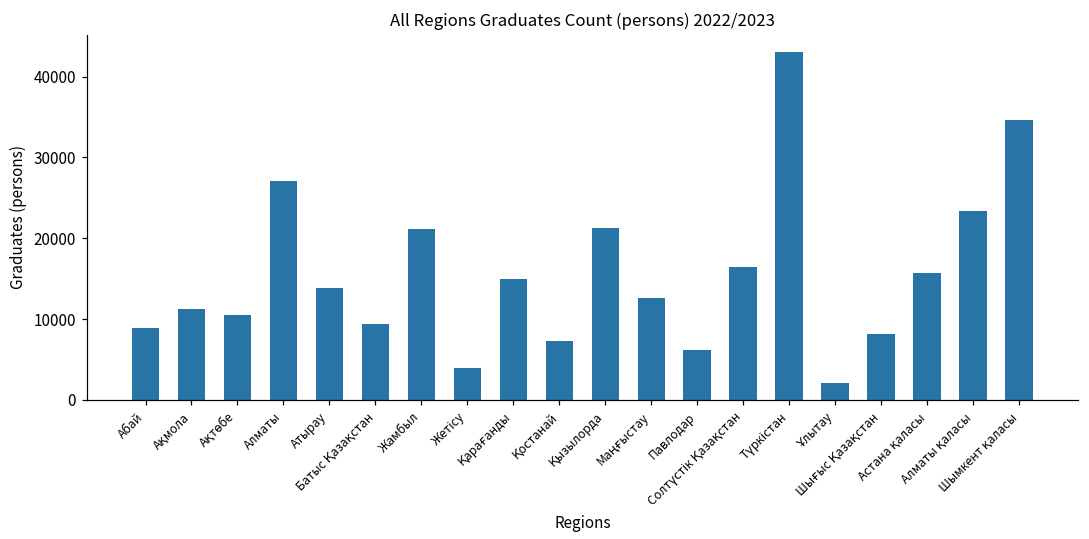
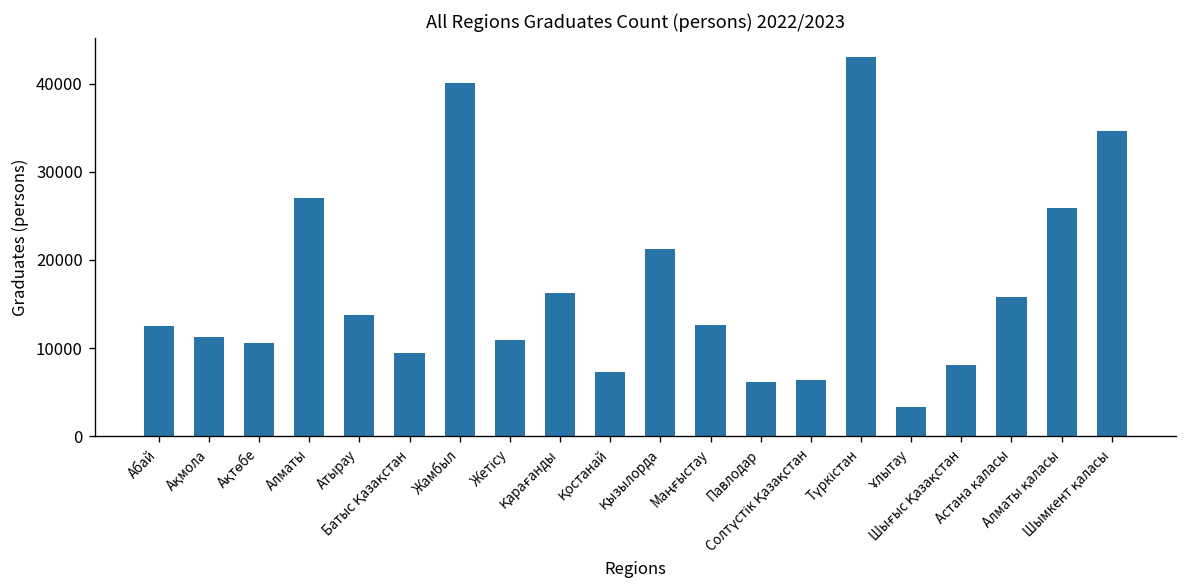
  {
-   "Абай": 9000,
+   "Абай": 13000,
    "Ақмола": 11000,
    "Ақтөбе": 11000,
    "Алматы": 27000,
    "Атырау": 14000,
    "Батыс Қазақстан": 9000,
-   "Жамбыл": 21000,
-   "Жетісу": 4000,
-   "Қарағанды": 15000,
+   "Жамбыл": 40000,
+   "Жетісу": 11000,
+   "Қарағанды": 16000,
    "Қостанай": 7000,
    "Қызылорда": 21000,
    "Маңғыстау": 13000,
    "Павлодар": 6000,
-   "Солтүстік Қазақстан": 16000,
+   "Солтүстік Қазақстан": 6000,
    "Түркістан": 43000,
-   "Ұлытау": 2000,
+   "Ұлытау": 3000,
    "Шығыс Қазақстан": 8000,
    "Астана қаласы": 16000,
-   "Алматы қаласы": 23000,
+   "Алматы қаласы": 26000,
    "Шымкент қаласы": 35000
  }
